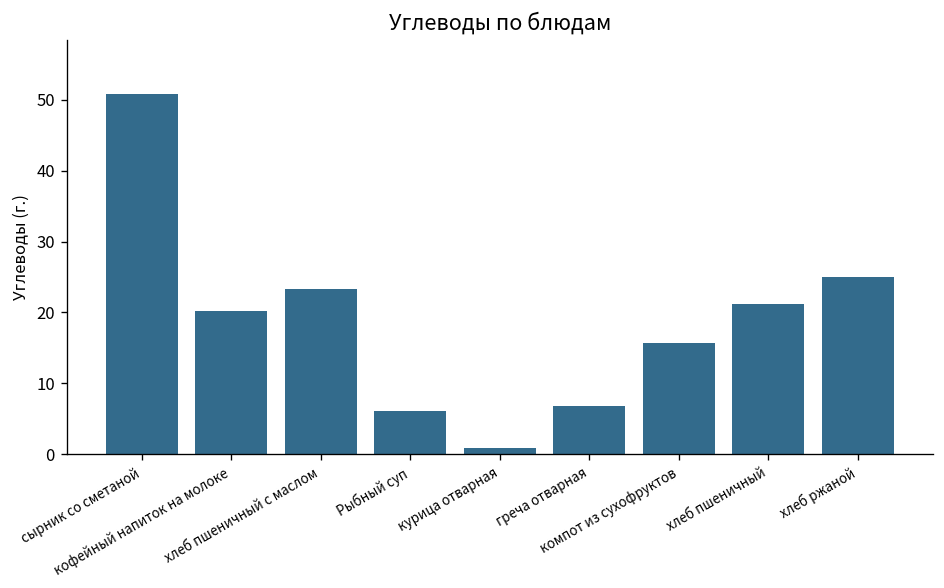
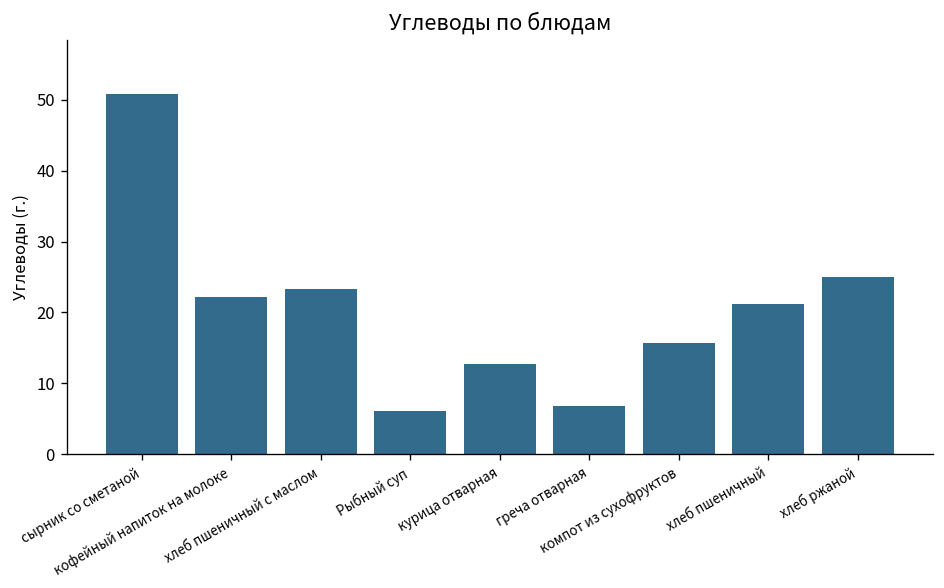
  {
    "сырник со сметаной": 51,
-   "кофейный напиток на молоке": 20,
+   "кофейный напиток на молоке": 22,
    "хлеб пшеничный с маслом": 23,
    "Рыбный суп": 6,
-   "курица отварная": 1,
+   "курица отварная": 13,
    "греча отварная": 7,
    "компот из сухофруктов": 16,
    "хлеб пшеничный": 21,
    "хлеб ржаной": 25
  }
